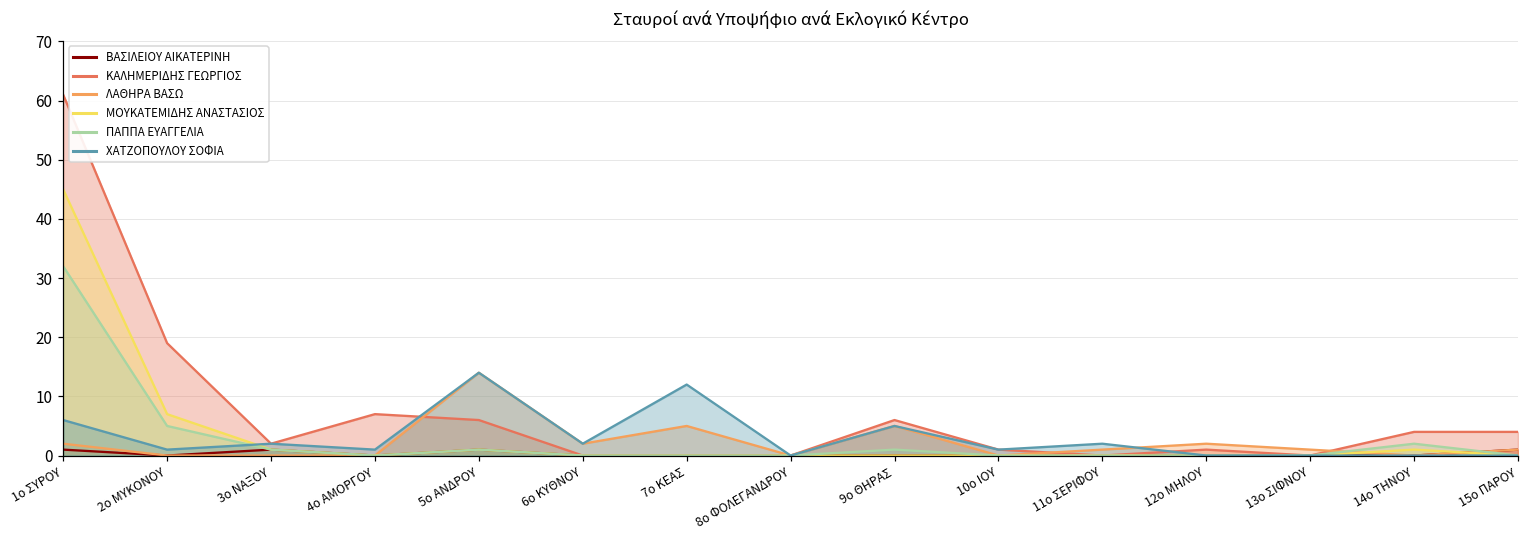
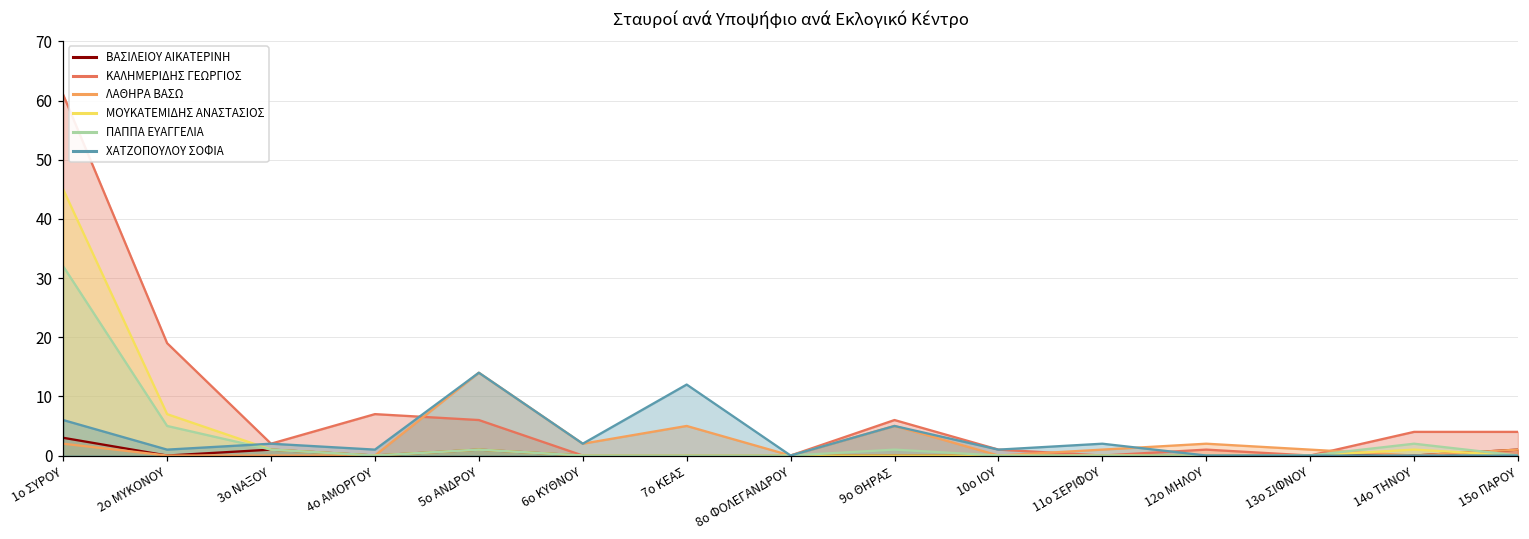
  {
    "ΒΑΣΙΛΕΙΟΥ ΑΙΚΑΤΕΡΙΝΗ": {
-     "1ο ΣΥΡΟΥ": 1
+     "1ο ΣΥΡΟΥ": 3
    }
  }
